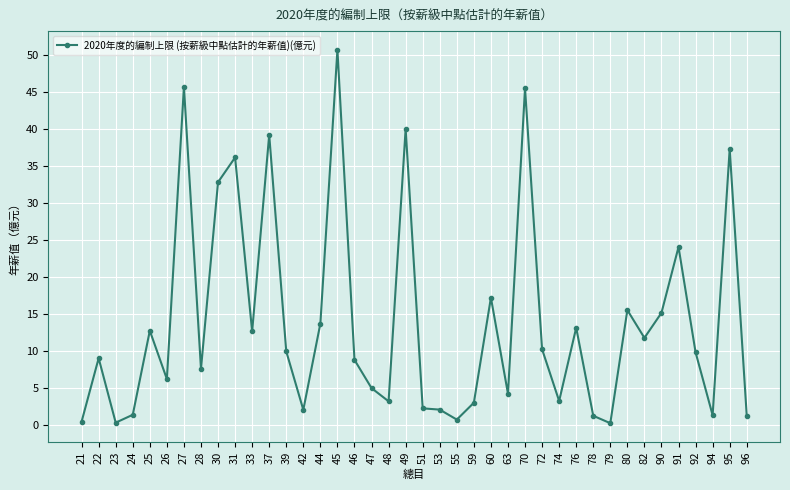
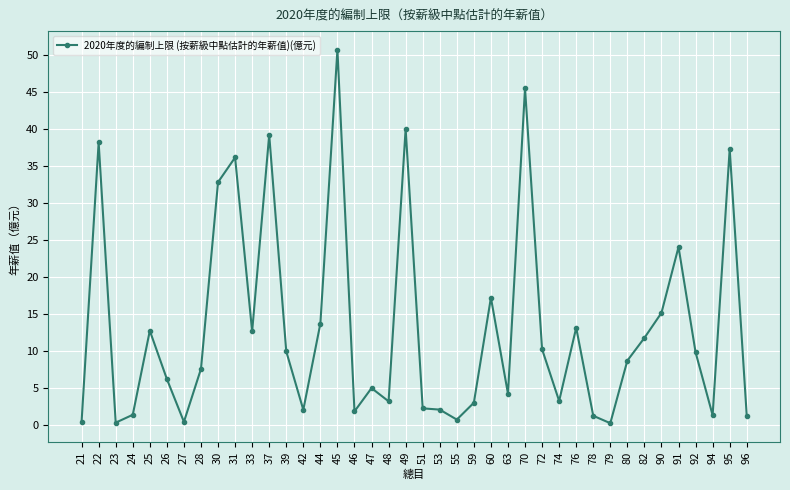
  {
    "21": 1,
-   "22": 9,
+   "22": 38,
    "23": 0,
    "24": 1,
    "25": 13,
    "26": 6,
-   "27": 46,
+   "27": 0,
    "28": 8,
    "30": 33,
    "31": 36,
    "33": 13,
    "37": 39,
    "39": 10,
    "42": 2,
    "44": 14,
    "45": 51,
-   "46": 9,
+   "46": 2,
    "47": 5,
    "48": 3,
    "49": 40,
    "51": 2,
    "53": 2,
    "55": 1,
    "59": 3,
    "60": 17,
    "63": 4,
    "70": 46,
    "72": 10,
    "74": 3,
    "76": 13,
    "78": 1,
    "79": 0,
-   "80": 16,
+   "80": 9,
    "82": 12,
    "90": 15,
    "91": 24,
    "92": 10,
    "94": 1,
    "95": 37,
    "96": 1
  }
